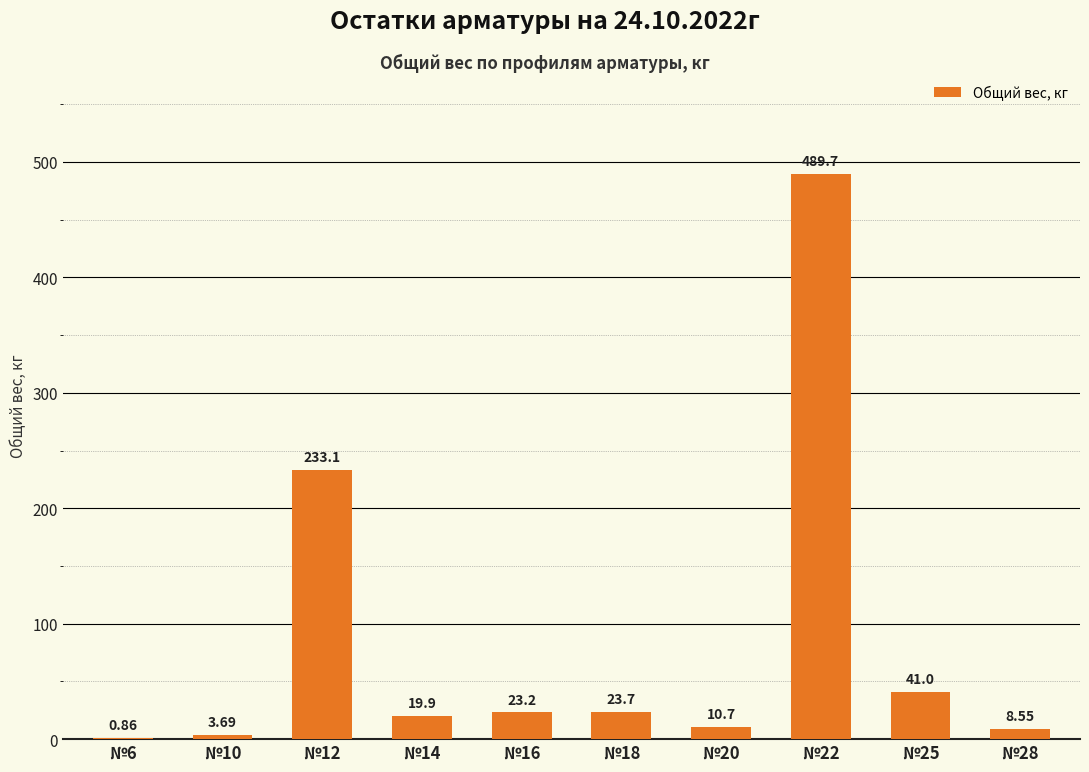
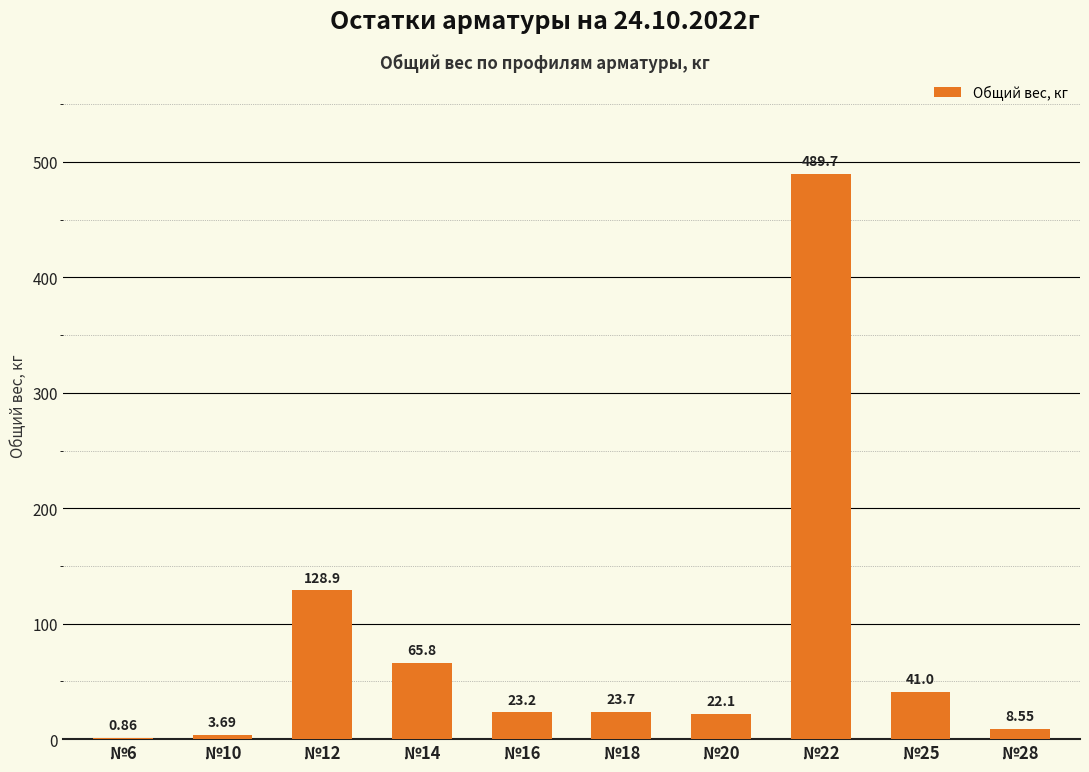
  {
    "№6": 0.86,
    "№10": 3.69,
-   "№12": 233.1,
-   "№14": 19.9,
+   "№12": 128.9,
+   "№14": 65.8,
    "№16": 23.2,
    "№18": 23.7,
-   "№20": 10.7,
+   "№20": 22.1,
    "№22": 489.7,
    "№25": 41.0,
    "№28": 8.55
  }
